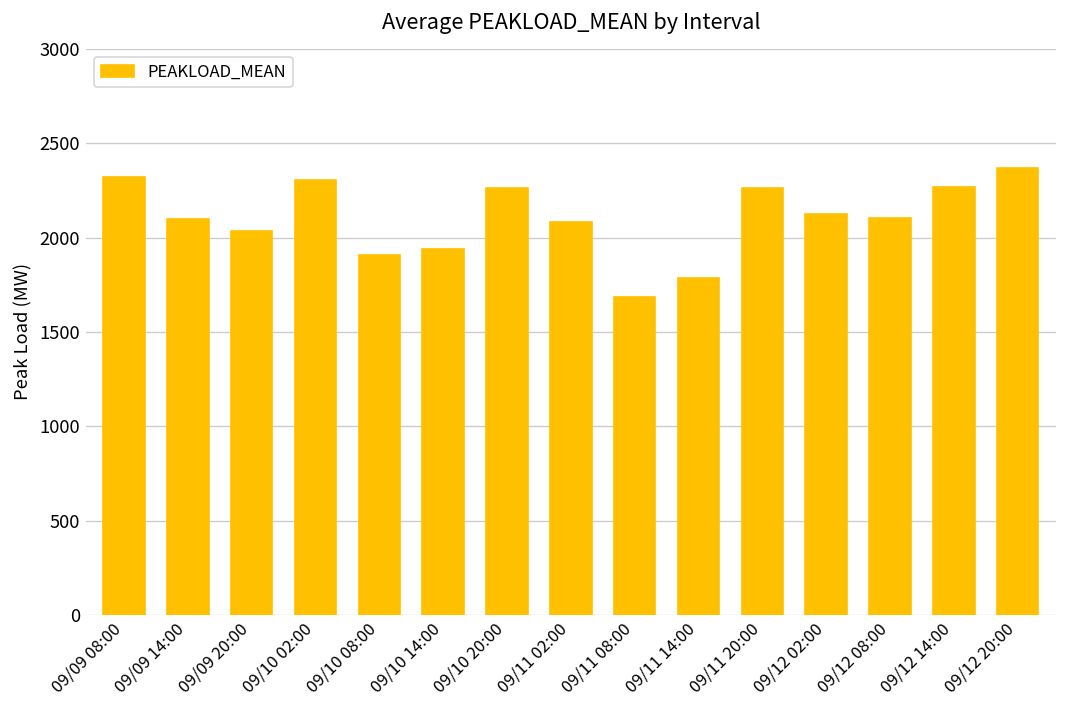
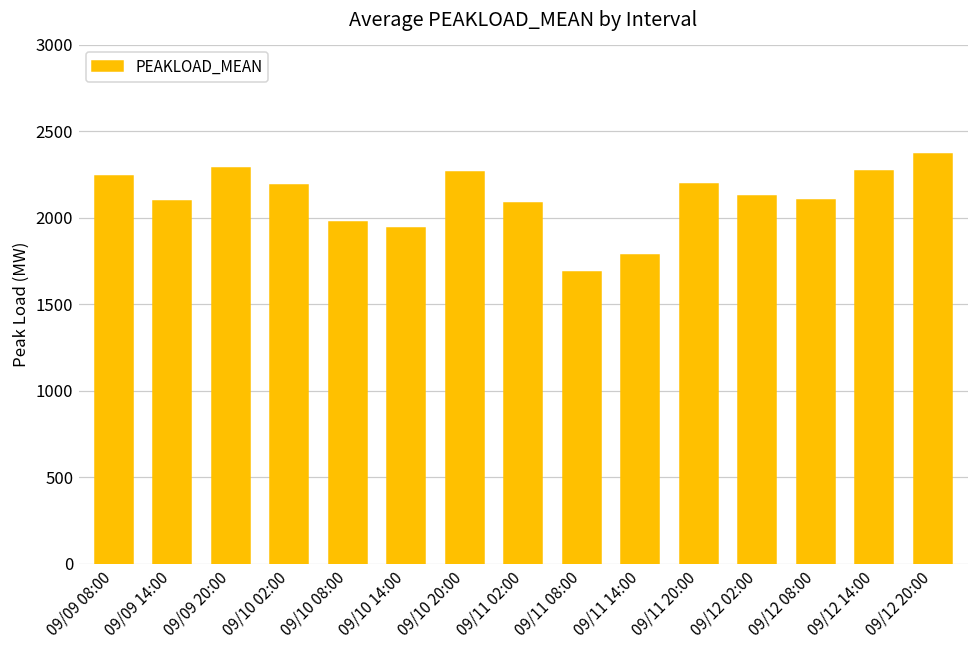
  {
-   "09/09 08:00": 2320,
+   "09/09 08:00": 2240,
    "09/09 14:00": 2100,
-   "09/09 20:00": 2040,
-   "09/10 02:00": 2310,
-   "09/10 08:00": 1910,
+   "09/09 20:00": 2290,
+   "09/10 02:00": 2190,
+   "09/10 08:00": 1970,
    "09/10 14:00": 1940,
    "09/10 20:00": 2260,
    "09/11 02:00": 2090,
    "09/11 08:00": 1690,
    "09/11 14:00": 1780,
-   "09/11 20:00": 2260,
+   "09/11 20:00": 2200,
    "09/12 02:00": 2130,
    "09/12 08:00": 2100,
    "09/12 14:00": 2270,
    "09/12 20:00": 2370
  }
